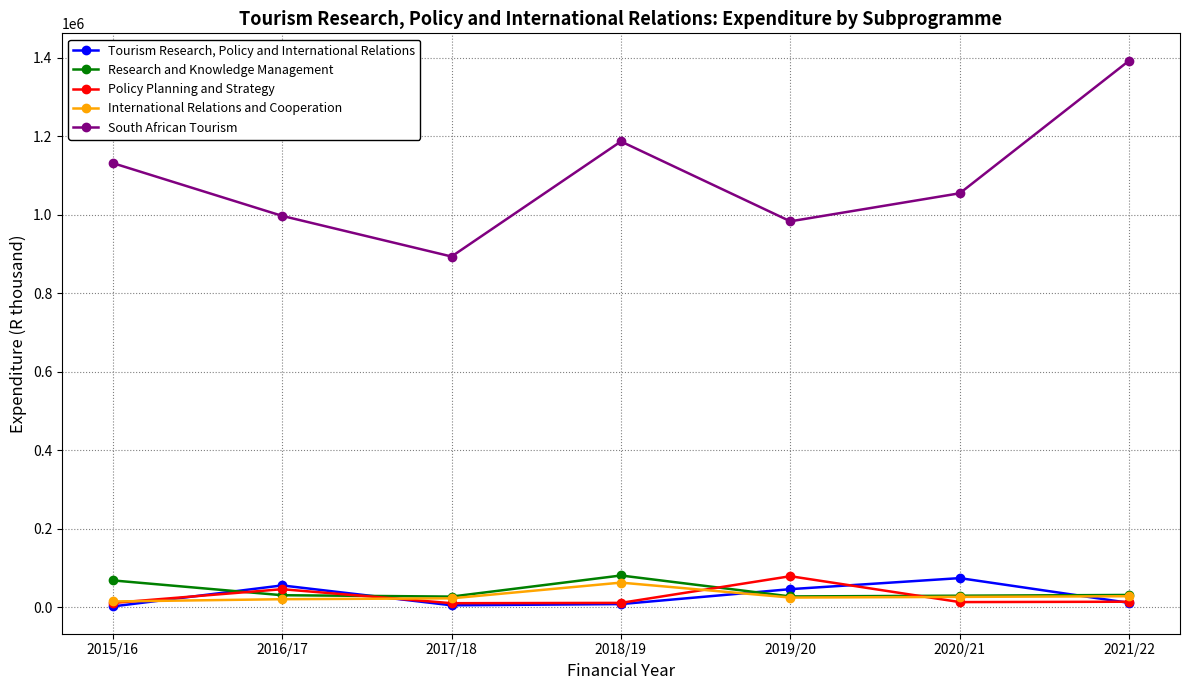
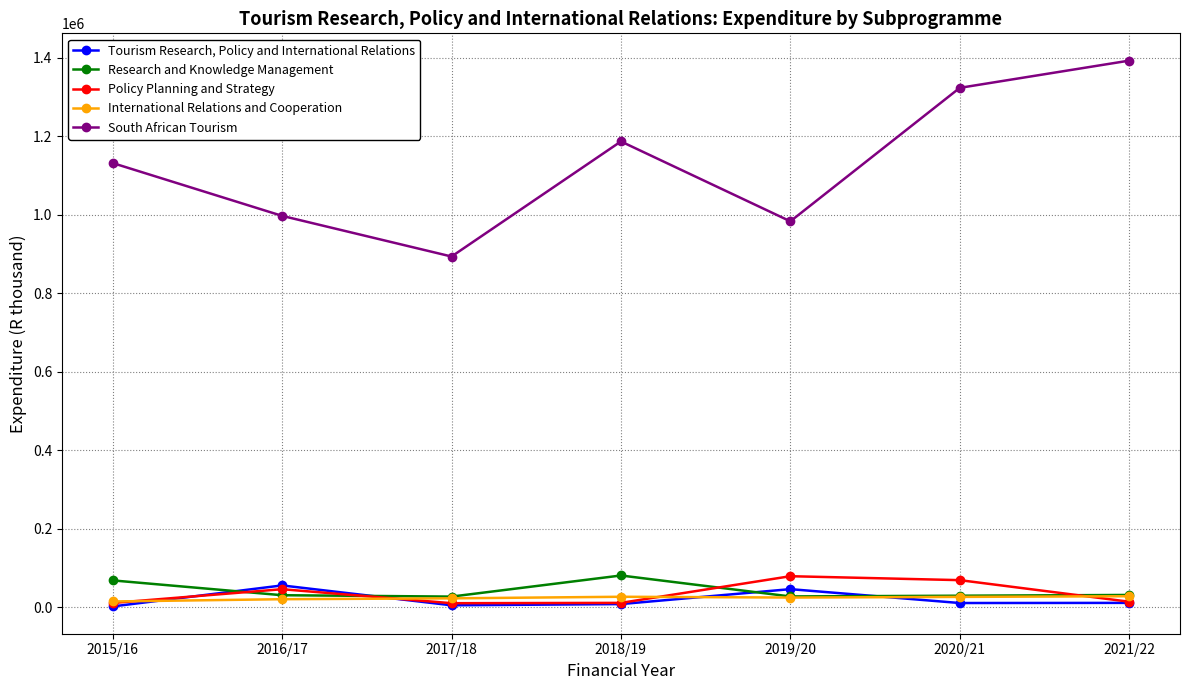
  {
    "Tourism Research, Policy and International Relations": {
      "2015/16": 0,
      "2016/17": 60000,
      "2019/20": 50000,
-     "2020/21": 70000
+     "2020/21": 10000
    },
    "Research and Knowledge Management": {
      "2015/16": 70000,
      "2016/17": 30000,
      "2018/19": 80000
    },
    "Policy Planning and Strategy": {
      "2016/17": 50000,
      "2019/20": 80000,
-     "2020/21": 10000
+     "2020/21": 70000
    },
    "International Relations and Cooperation": {
      "2016/17": 20000,
-     "2018/19": 60000
+     "2018/19": 30000
    },
    "South African Tourism": {
      "2015/16": 1130000,
      "2016/17": 1000000,
      "2017/18": 890000,
      "2018/19": 1190000,
      "2019/20": 980000,
-     "2020/21": 1050000,
+     "2020/21": 1320000,
      "2021/22": 1390000
    }
  }
